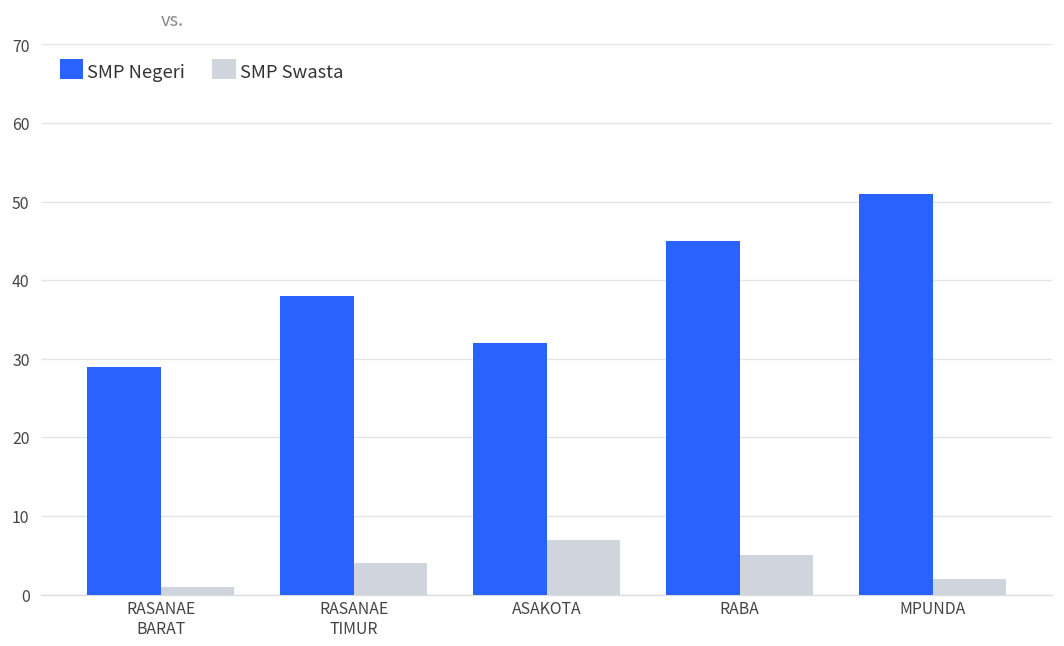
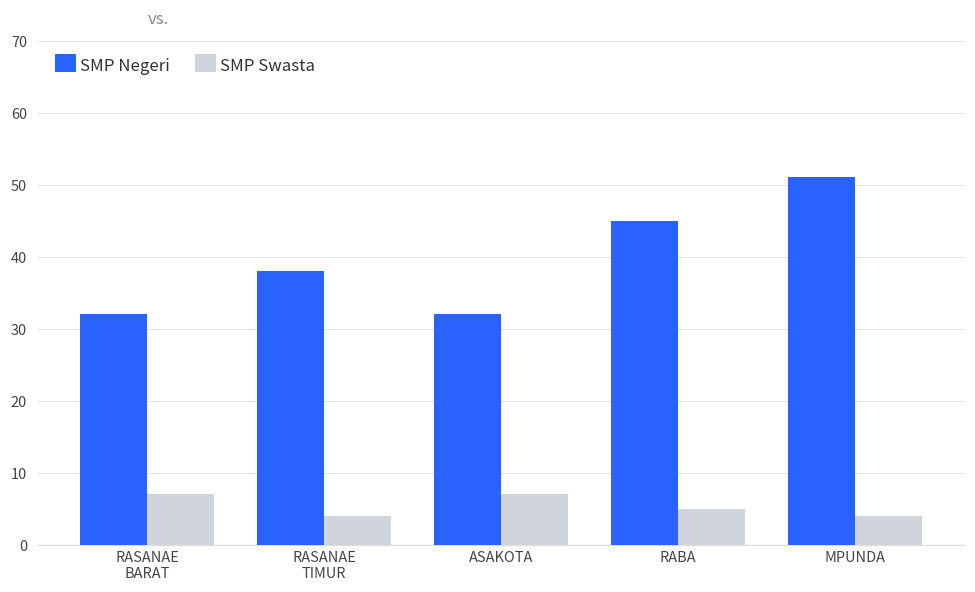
  {
    "SMP Negeri": {
-     "RASANAE BARAT": 29,
+     "RASANAE BARAT": 32,
      "RASANAE TIMUR": 38,
      "ASAKOTA": 32,
      "RABA": 45,
      "MPUNDA": 51
    },
    "SMP Swasta": {
-     "RASANAE BARAT": 1,
+     "RASANAE BARAT": 7,
      "RASANAE TIMUR": 4,
      "ASAKOTA": 7,
      "RABA": 5,
-     "MPUNDA": 2
+     "MPUNDA": 4
    }
  }
